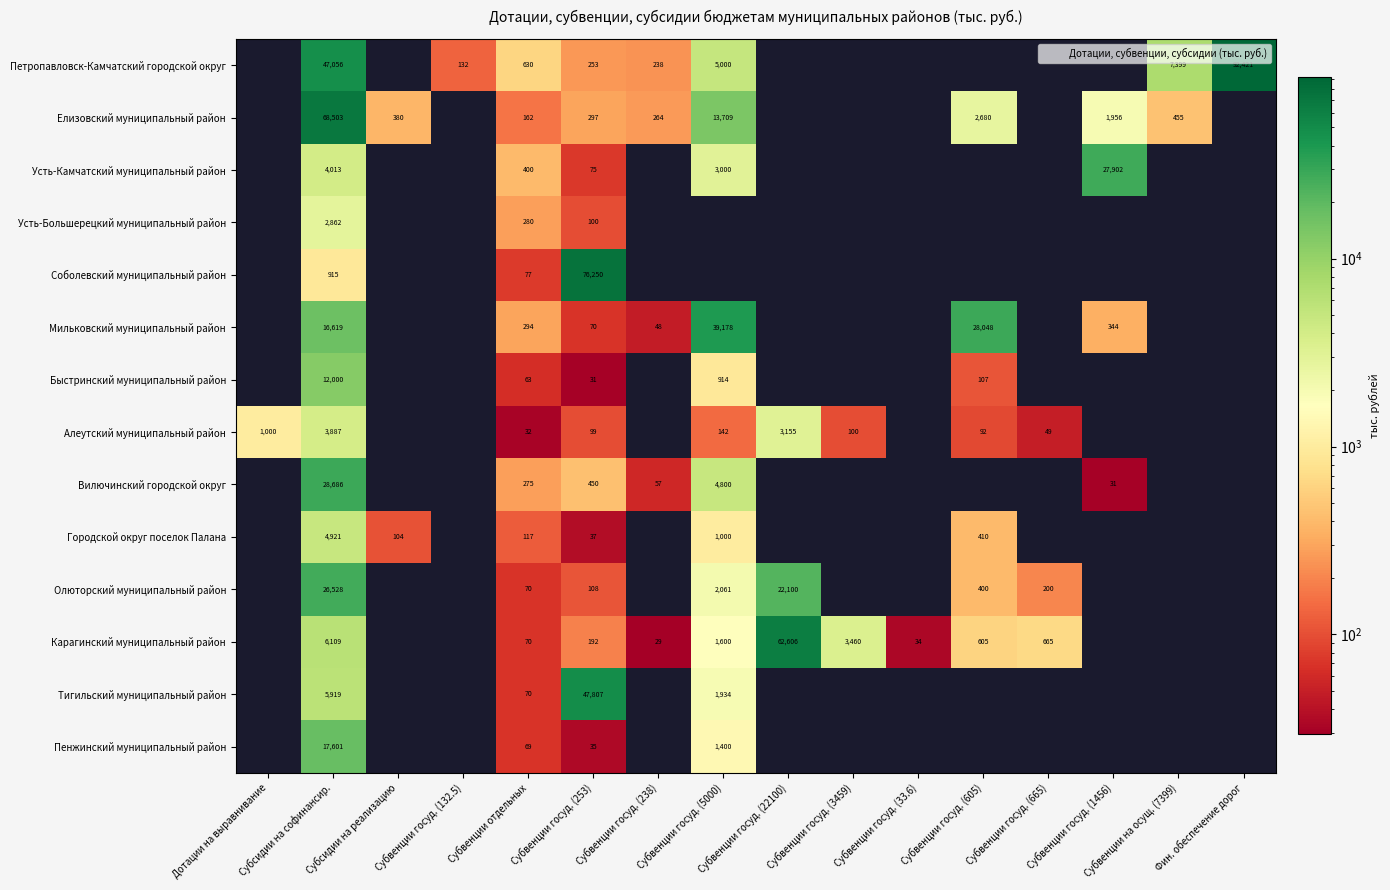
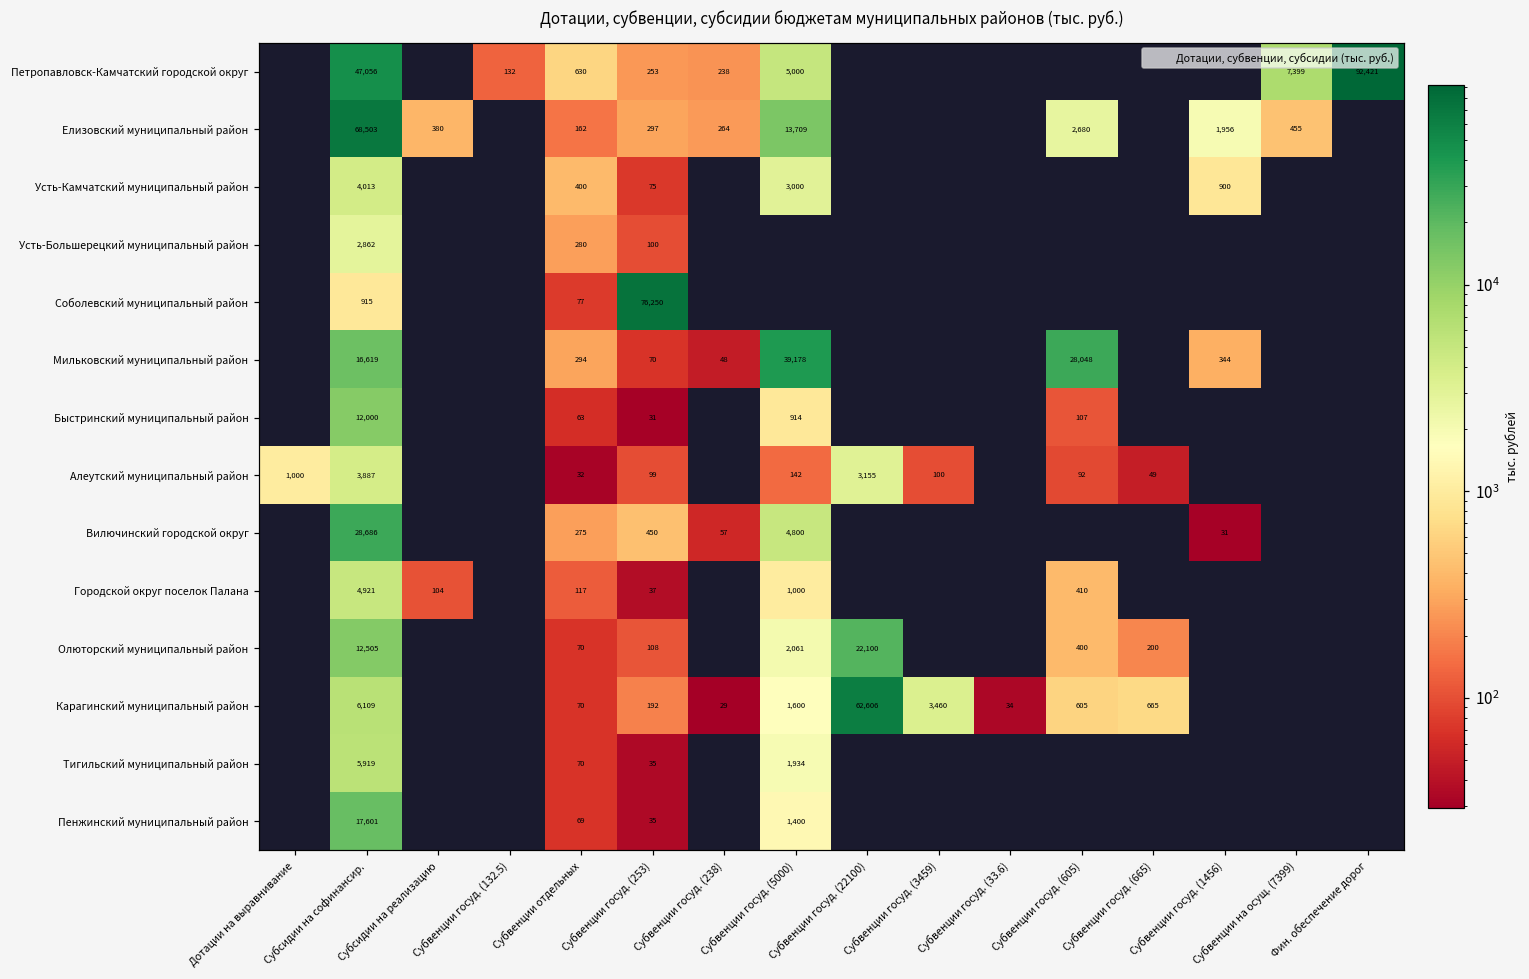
  {
    "Петропавловск-Камчатский городской округ": {
      "Субсидии на софинансир.": "47,056",
      "Субвенции госуд. (132.5)": "132",
      "Субвенции отдельных": "630",
      "Субвенции госуд. (253)": "253",
      "Субвенции госуд. (238)": "238",
      "Субвенции госуд. (5000)": "5,000"
    },
    "Елизовский муниципальный район": {
      "Субсидии на софинансир.": "68,503",
      "Субсидии на реализацию": "380",
      "Субвенции отдельных": "162",
      "Субвенции госуд. (253)": "297",
      "Субвенции госуд. (238)": "264",
      "Субвенции госуд. (5000)": "13,709",
      "Субвенции госуд. (605)": "2,680",
      "Субвенции госуд. (1456)": "1,956",
      "Субвенции на осущ. (7399)": "455"
    },
    "Усть-Камчатский муниципальный район": {
      "Субсидии на софинансир.": "4,013",
      "Субвенции отдельных": "400",
      "Субвенции госуд. (253)": "75",
      "Субвенции госуд. (5000)": "3,000",
-     "Субвенции госуд. (1456)": "27,902"
+     "Субвенции госуд. (1456)": "900"
    },
    "Усть-Большерецкий муниципальный район": {
      "Субсидии на софинансир.": "2,862",
      "Субвенции отдельных": "280",
      "Субвенции госуд. (253)": "100"
    },
    "Соболевский муниципальный район": {
      "Субсидии на софинансир.": "915",
      "Субвенции отдельных": "77",
      "Субвенции госуд. (253)": "76,250"
    },
    "Мильковский муниципальный район": {
      "Субсидии на софинансир.": "16,619",
      "Субвенции отдельных": "294",
      "Субвенции госуд. (253)": "70",
      "Субвенции госуд. (238)": "48",
      "Субвенции госуд. (5000)": "39,178",
      "Субвенции госуд. (605)": "28,048",
      "Субвенции госуд. (1456)": "344"
    },
    "Быстринский муниципальный район": {
      "Субсидии на софинансир.": "12,000",
      "Субвенции отдельных": "63",
      "Субвенции госуд. (253)": "31",
      "Субвенции госуд. (5000)": "914",
      "Субвенции госуд. (605)": "107"
    },
    "Алеутский муниципальный район": {
      "Дотации на выравнивание": "1,000",
      "Субсидии на софинансир.": "3,887",
      "Субвенции отдельных": "32",
      "Субвенции госуд. (253)": "99",
      "Субвенции госуд. (5000)": "142",
      "Субвенции госуд. (22100)": "3,155",
      "Субвенции госуд. (3459)": "100",
      "Субвенции госуд. (605)": "92",
      "Субвенции госуд. (665)": "49"
    },
    "Вилючинский городской округ": {
      "Субсидии на софинансир.": "28,686",
      "Субвенции отдельных": "275",
      "Субвенции госуд. (253)": "450",
      "Субвенции госуд. (238)": "57",
      "Субвенции госуд. (5000)": "4,800",
      "Субвенции госуд. (1456)": "31"
    },
    "Городской округ поселок Палана": {
      "Субсидии на софинансир.": "4,921",
      "Субсидии на реализацию": "104",
      "Субвенции отдельных": "117",
      "Субвенции госуд. (253)": "37",
      "Субвенции госуд. (5000)": "1,000",
      "Субвенции госуд. (605)": "410"
    },
    "Олюторский муниципальный район": {
-     "Субсидии на софинансир.": "26,528",
+     "Субсидии на софинансир.": "12,505",
      "Субвенции отдельных": "70",
      "Субвенции госуд. (253)": "108",
      "Субвенции госуд. (5000)": "2,061",
      "Субвенции госуд. (22100)": "22,100",
      "Субвенции госуд. (605)": "400",
      "Субвенции госуд. (665)": "200"
    },
    "Карагинский муниципальный район": {
      "Субсидии на софинансир.": "6,109",
      "Субвенции отдельных": "70",
      "Субвенции госуд. (253)": "192",
      "Субвенции госуд. (238)": "29",
      "Субвенции госуд. (5000)": "1,600",
      "Субвенции госуд. (22100)": "62,606",
      "Субвенции госуд. (3459)": "3,460",
      "Субвенции госуд. (33.6)": "34",
      "Субвенции госуд. (605)": "605",
      "Субвенции госуд. (665)": "665"
    },
    "Тигильский муниципальный район": {
      "Субсидии на софинансир.": "5,919",
      "Субвенции отдельных": "70",
-     "Субвенции госуд. (253)": "47,807",
+     "Субвенции госуд. (253)": "35",
      "Субвенции госуд. (5000)": "1,934"
    },
    "Пенжинский муниципальный район": {
      "Субсидии на софинансир.": "17,601",
      "Субвенции отдельных": "69",
      "Субвенции госуд. (253)": "35",
      "Субвенции госуд. (5000)": "1,400"
    }
  }
